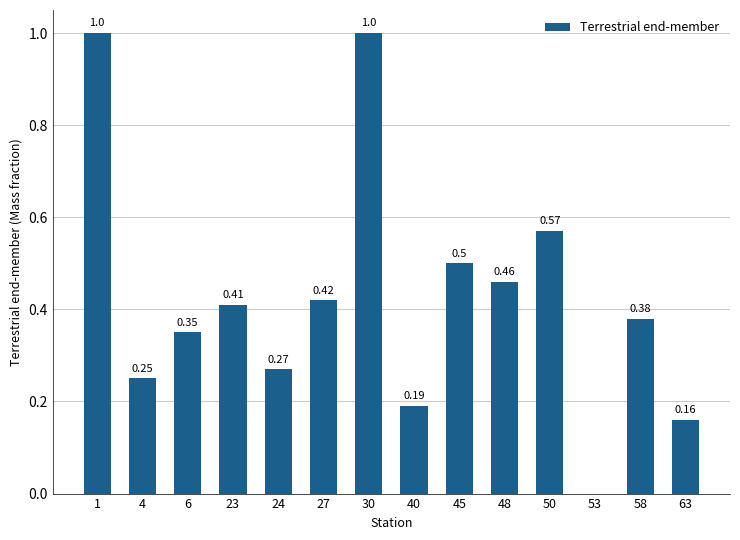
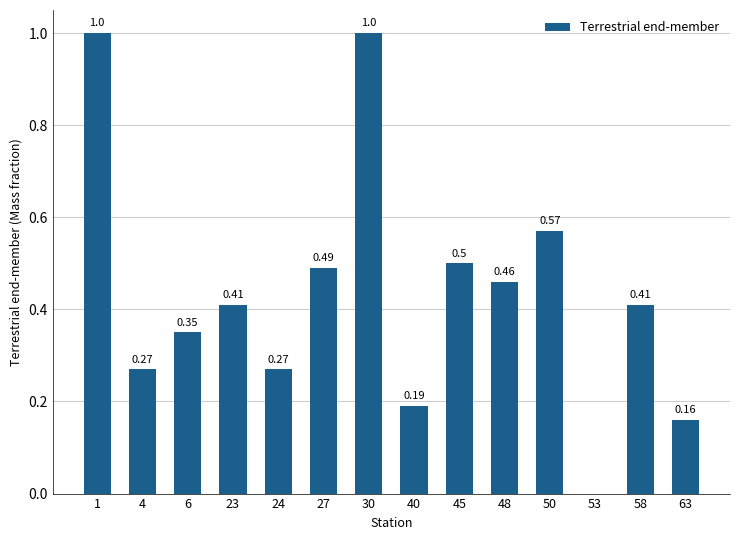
  {
    "1": 1.0,
-   "4": 0.25,
+   "4": 0.27,
    "6": 0.35,
    "23": 0.41,
    "24": 0.27,
-   "27": 0.42,
+   "27": 0.49,
    "30": 1.0,
    "40": 0.19,
    "45": 0.5,
    "48": 0.46,
    "50": 0.57,
-   "58": 0.38,
+   "58": 0.41,
    "63": 0.16
  }
